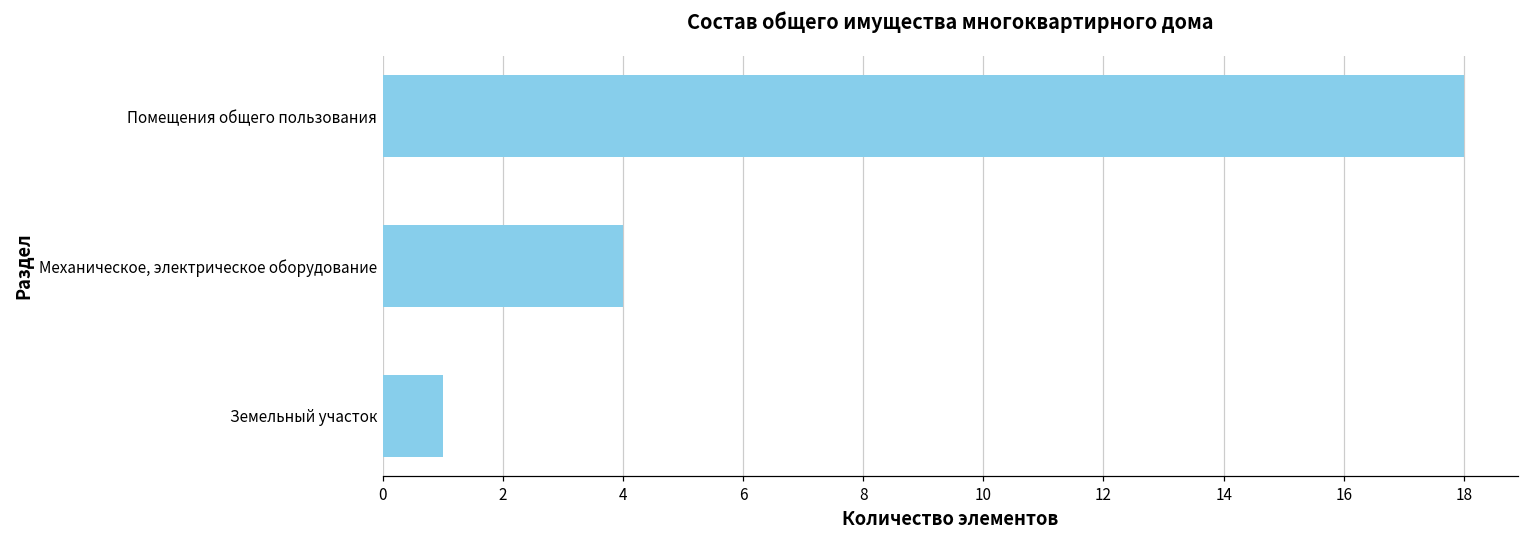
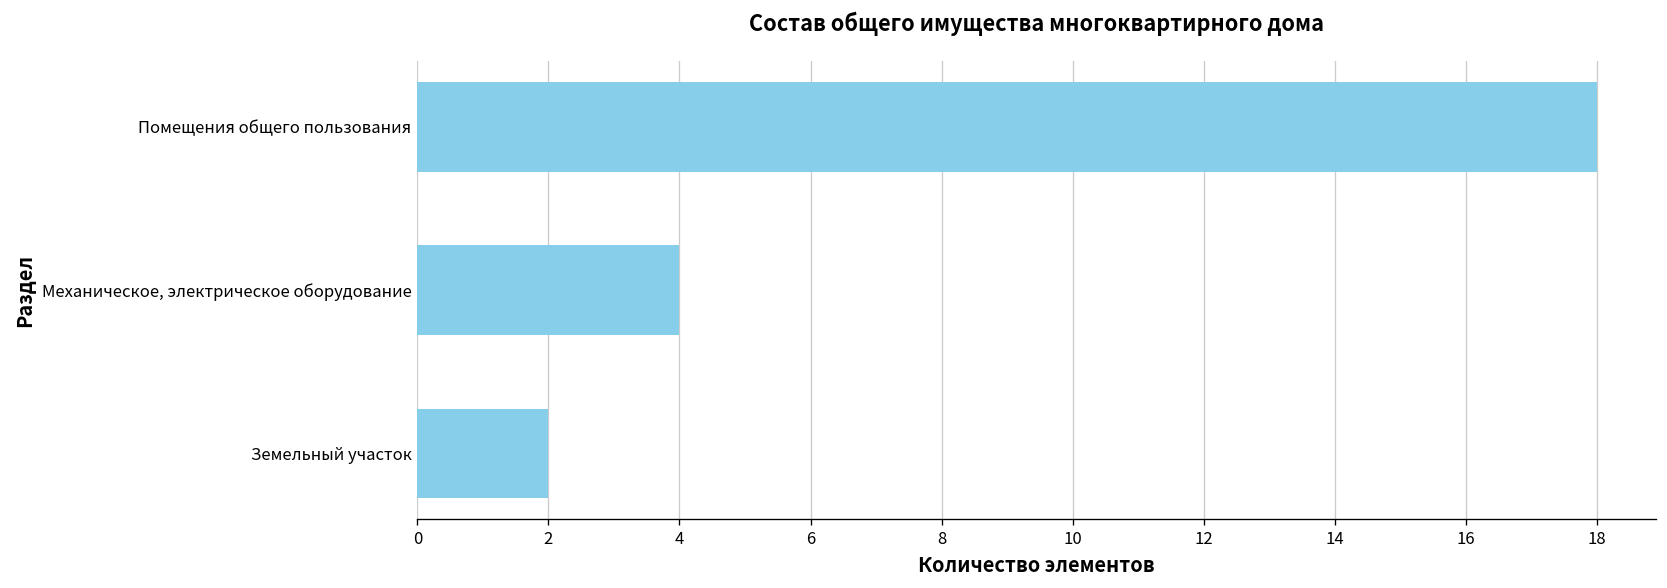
  {
    "Помещения общего пользования": 18,
    "Механическое, электрическое оборудование": 4,
-   "Земельный участок": 1
+   "Земельный участок": 2
  }
